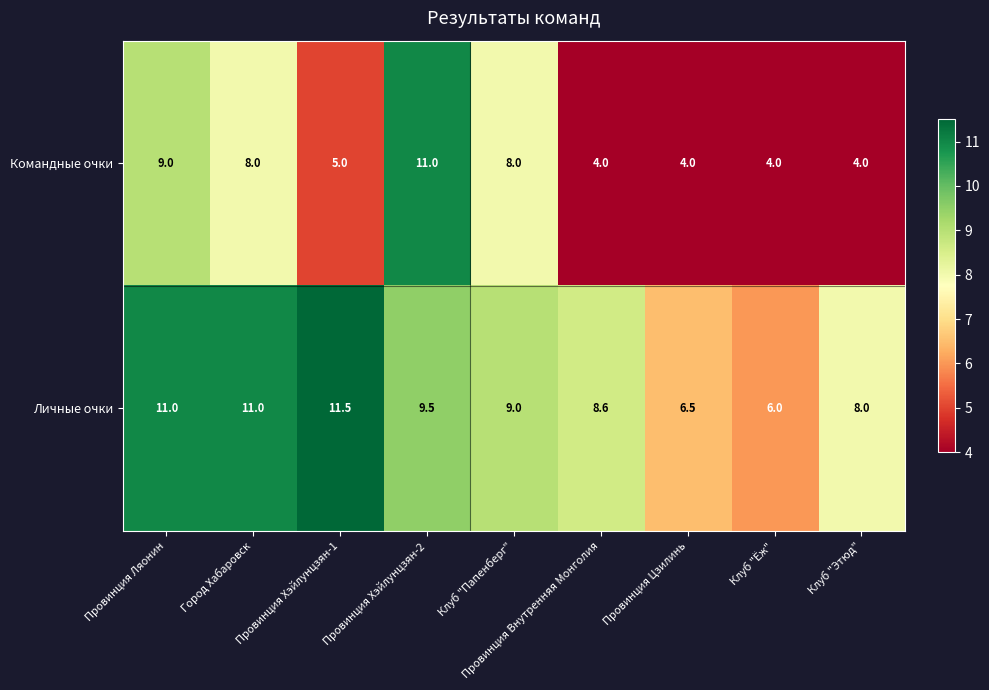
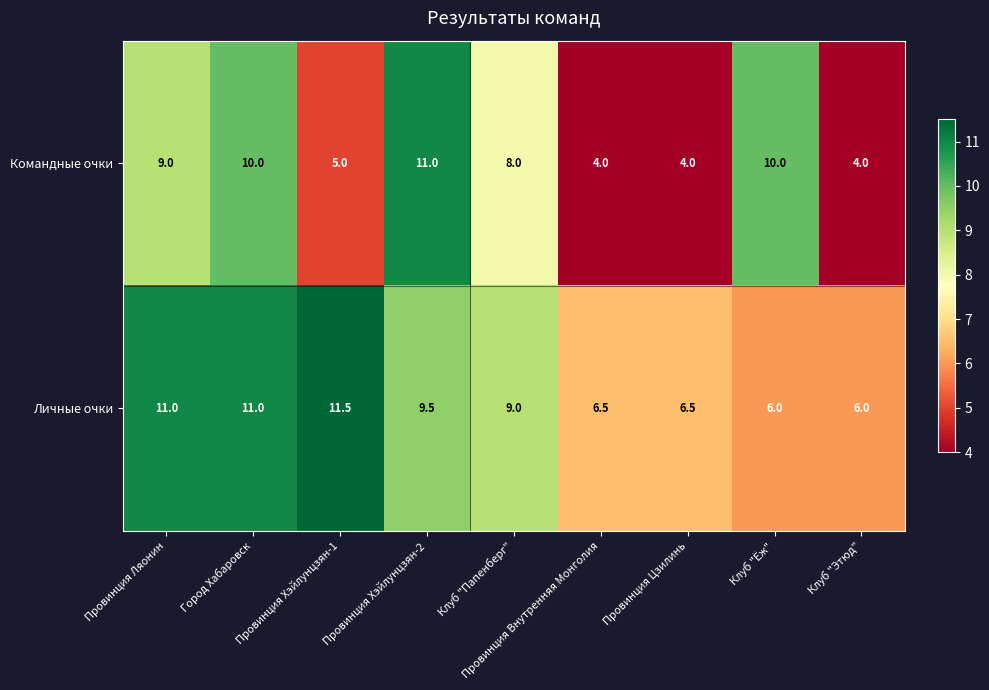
  {
    "Командные очки": {
      "Провинция Ляонин": 9.0,
-     "Город Хабаровск": 8.0,
+     "Город Хабаровск": 10.0,
      "Провинция Хэйлунцзян-1": 5.0,
      "Провинция Хэйлунцзян-2": 11.0,
      "Клуб \"Папенберг\"": 8.0,
      "Провинция Внутренняя Монголия": 4.0,
      "Провинция Цзилинь": 4.0,
-     "Клуб \"Ёж\"": 4.0,
+     "Клуб \"Ёж\"": 10.0,
      "Клуб \"Этюд\"": 4.0
    },
    "Личные очки": {
      "Провинция Ляонин": 11.0,
      "Город Хабаровск": 11.0,
      "Провинция Хэйлунцзян-1": 11.5,
      "Провинция Хэйлунцзян-2": 9.5,
      "Клуб \"Папенберг\"": 9.0,
-     "Провинция Внутренняя Монголия": 8.6,
+     "Провинция Внутренняя Монголия": 6.5,
      "Провинция Цзилинь": 6.5,
      "Клуб \"Ёж\"": 6.0,
-     "Клуб \"Этюд\"": 8.0
+     "Клуб \"Этюд\"": 6.0
    }
  }
